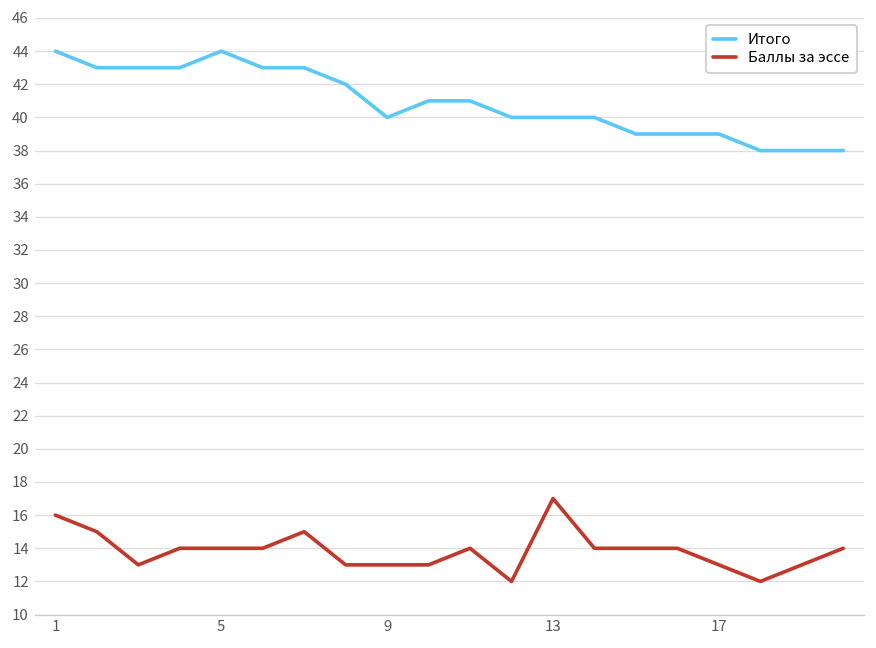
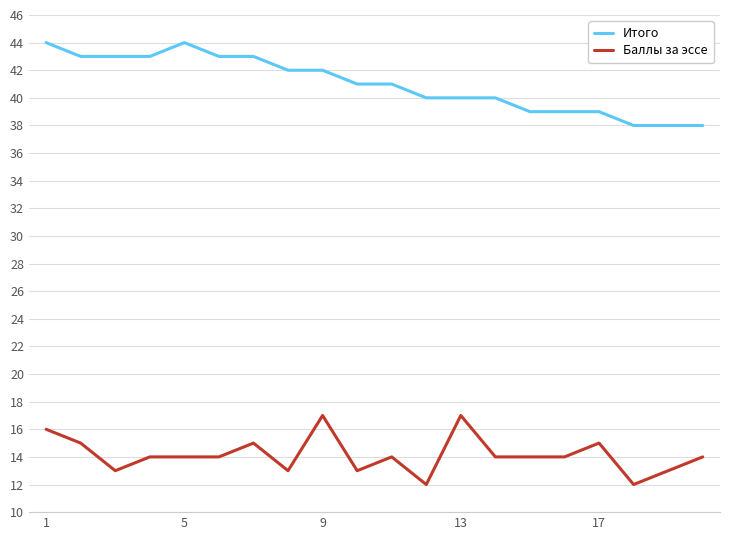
  {
    "Итого": {
      "1": 44,
      "5": 44,
-     "9": 40,
+     "9": 42,
      "13": 40,
      "17": 39
    },
    "Баллы за эссе": {
      "1": 16,
      "5": 14,
-     "9": 13,
+     "9": 17,
      "13": 17,
-     "17": 13
+     "17": 15
    }
  }
